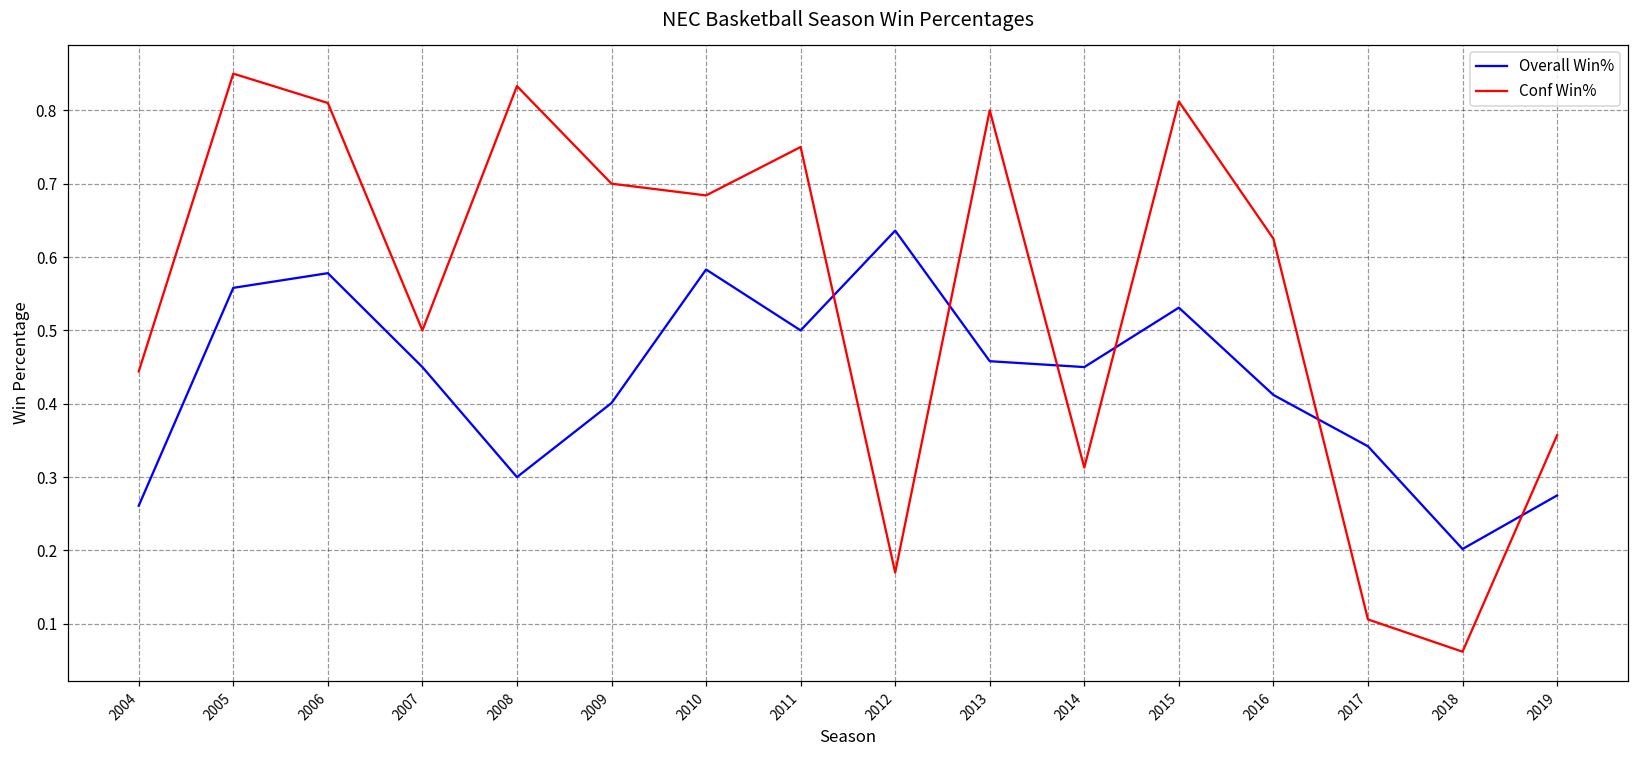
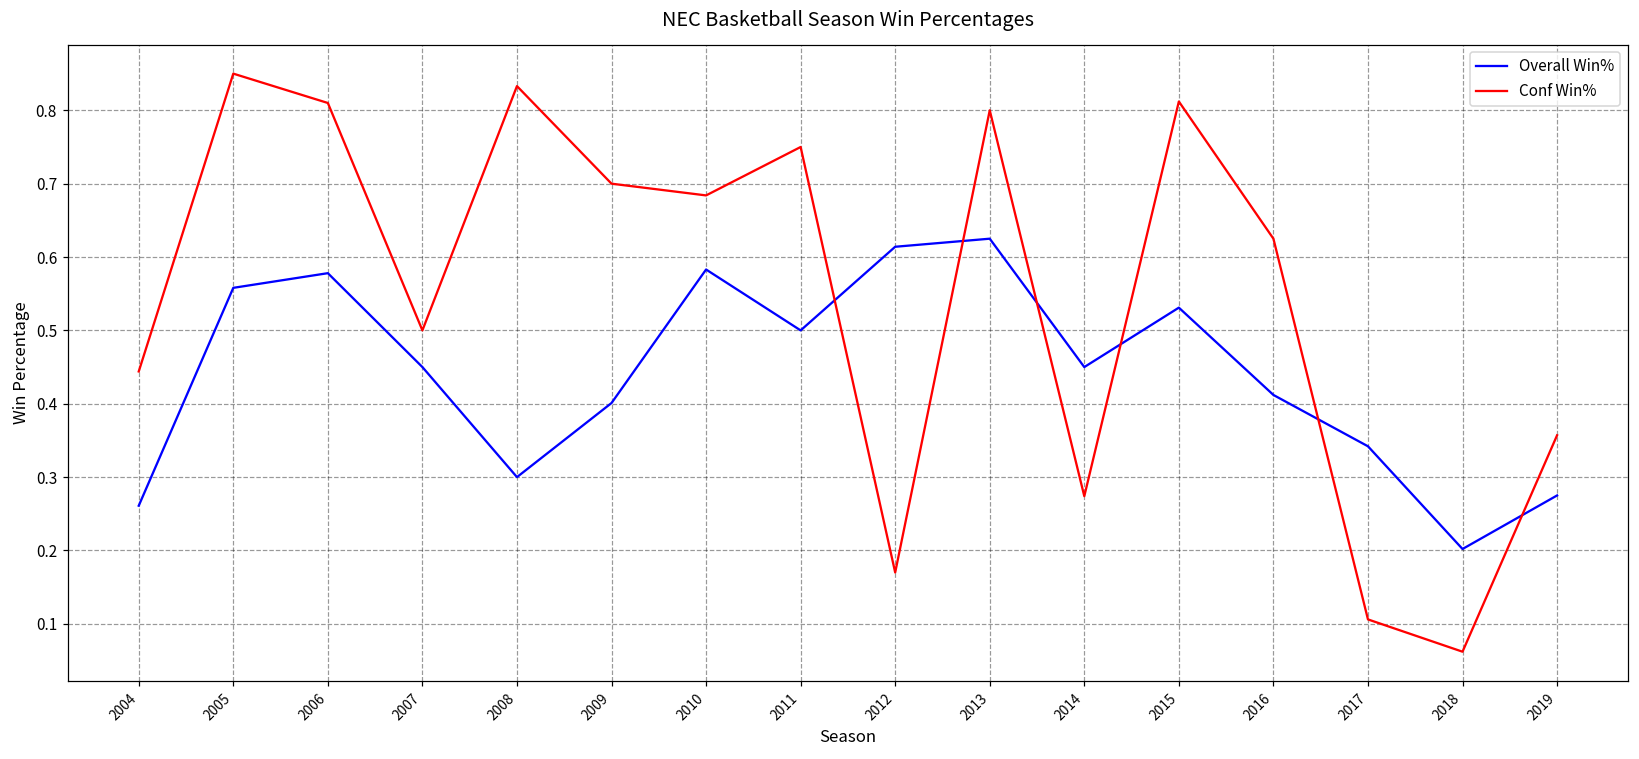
  {
    "Overall Win%": {
      "2004": 0.26,
      "2005": 0.56,
      "2006": 0.58,
      "2007": 0.45,
      "2008": 0.30,
      "2009": 0.40,
      "2010": 0.58,
      "2011": 0.50,
-     "2012": 0.64,
-     "2013": 0.46,
+     "2012": 0.61,
+     "2013": 0.63,
      "2014": 0.45,
      "2015": 0.53,
      "2016": 0.41,
      "2017": 0.34,
      "2018": 0.20,
      "2019": 0.28
    },
    "Conf Win%": {
      "2004": 0.44,
      "2005": 0.85,
      "2006": 0.81,
      "2007": 0.50,
      "2008": 0.83,
      "2009": 0.70,
      "2010": 0.68,
      "2011": 0.75,
      "2012": 0.17,
      "2013": 0.80,
-     "2014": 0.31,
+     "2014": 0.27,
      "2015": 0.81,
      "2016": 0.63,
      "2017": 0.11,
      "2018": 0.06,
      "2019": 0.36
    }
  }
